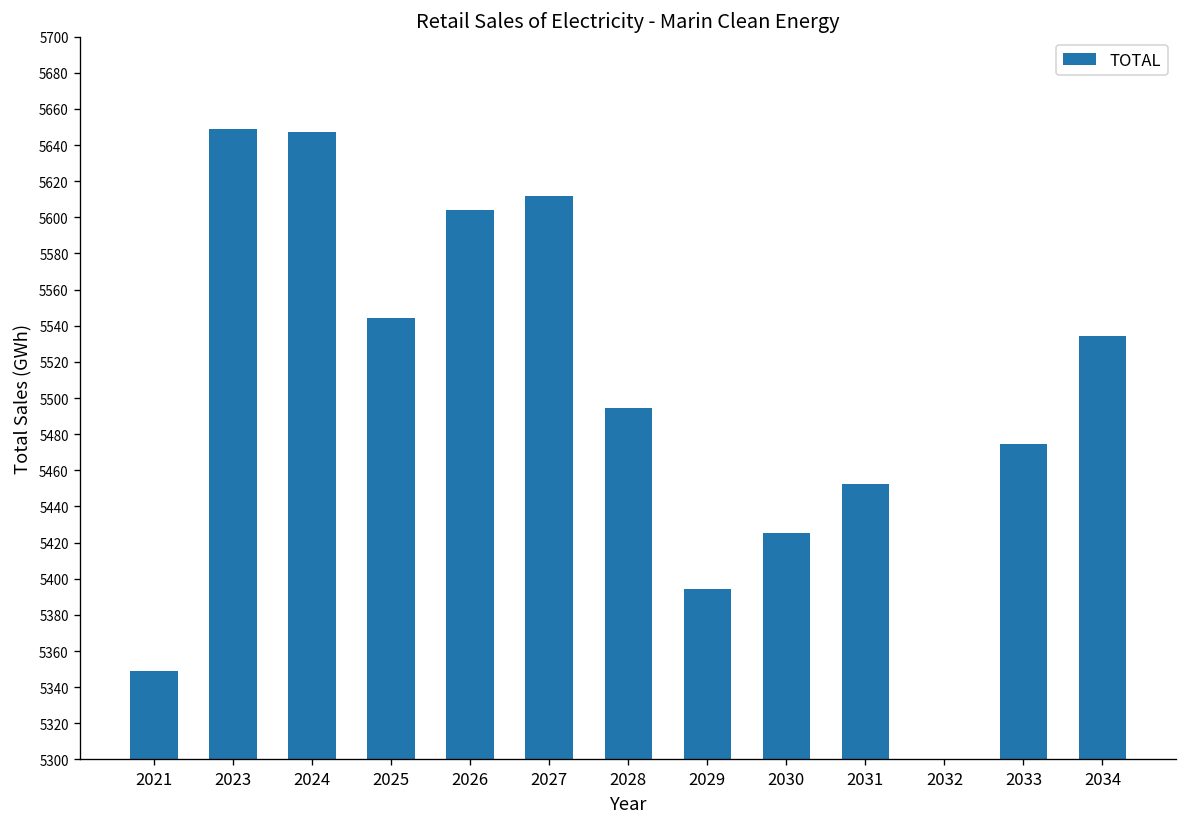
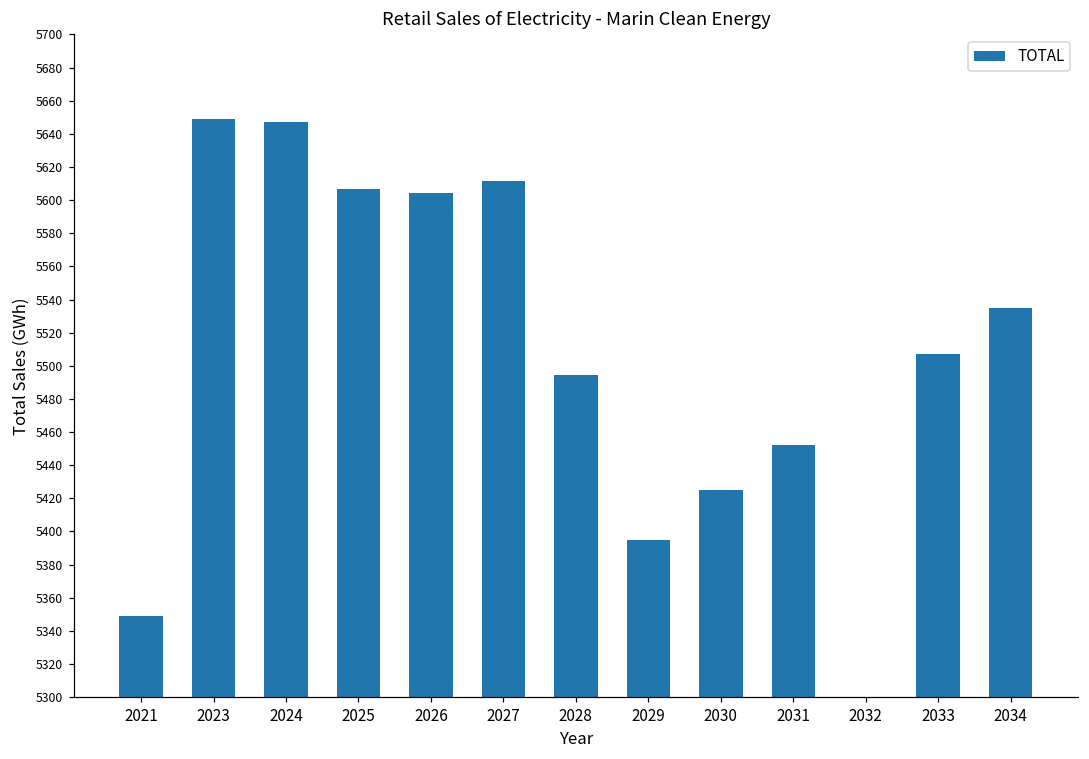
  {
    "2021": 5349,
    "2023": 5649,
    "2024": 5647,
-   "2025": 5544,
+   "2025": 5607,
    "2026": 5604,
    "2027": 5612,
    "2028": 5495,
    "2029": 5395,
    "2030": 5425,
    "2031": 5452,
-   "2033": 5474,
+   "2033": 5507,
    "2034": 5535
  }
